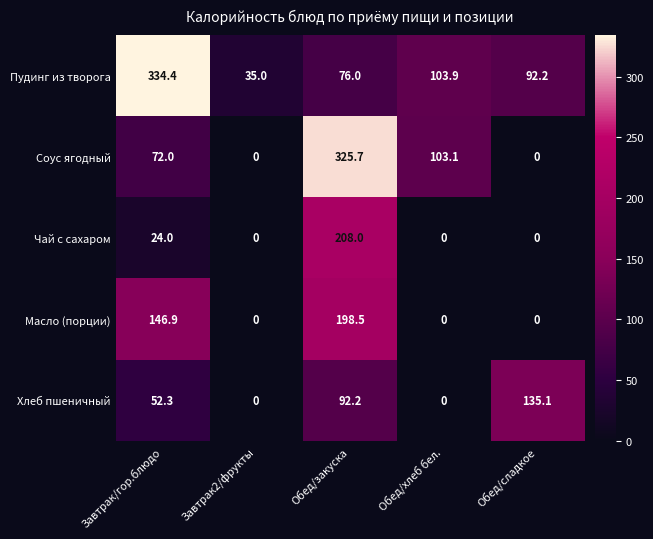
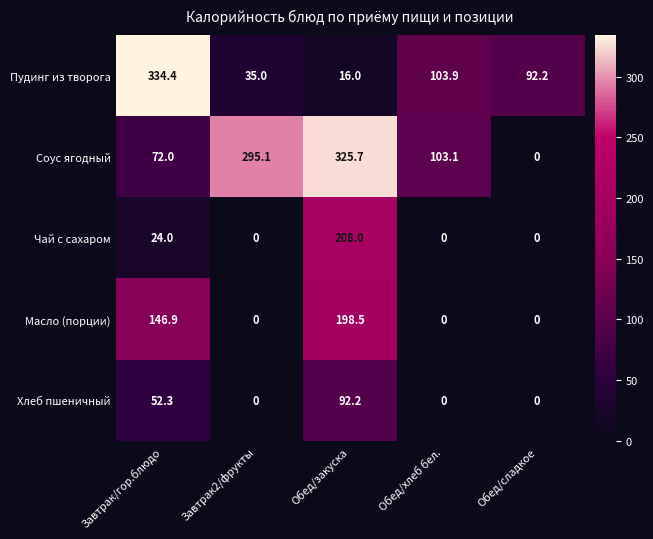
  {
    "Пудинг из творога": {
      "Завтрак/гор.блюдо": 334.4,
      "Завтрак2/фрукты": 35.0,
-     "Обед/закуска": 76.0,
+     "Обед/закуска": 16.0,
      "Обед/хлеб бел.": 103.9,
      "Обед/сладкое": 92.2
    },
    "Соус ягодный": {
      "Завтрак/гор.блюдо": 72.0,
-     "Завтрак2/фрукты": 0,
+     "Завтрак2/фрукты": 295.1,
      "Обед/закуска": 325.7,
      "Обед/хлеб бел.": 103.1,
      "Обед/сладкое": 0
    },
    "Чай с сахаром": {
      "Завтрак/гор.блюдо": 24.0,
      "Завтрак2/фрукты": 0,
      "Обед/закуска": 208.0,
      "Обед/хлеб бел.": 0,
      "Обед/сладкое": 0
    },
    "Масло (порции)": {
      "Завтрак/гор.блюдо": 146.9,
      "Завтрак2/фрукты": 0,
      "Обед/закуска": 198.5,
      "Обед/хлеб бел.": 0,
      "Обед/сладкое": 0
    },
    "Хлеб пшеничный": {
      "Завтрак/гор.блюдо": 52.3,
      "Завтрак2/фрукты": 0,
      "Обед/закуска": 92.2,
      "Обед/хлеб бел.": 0,
-     "Обед/сладкое": 135.1
+     "Обед/сладкое": 0
    }
  }
